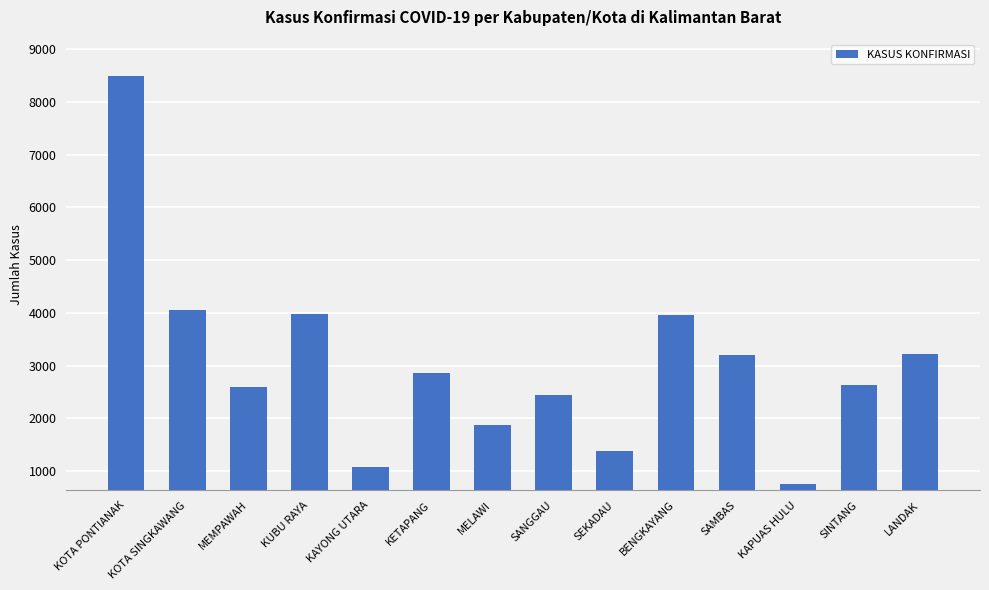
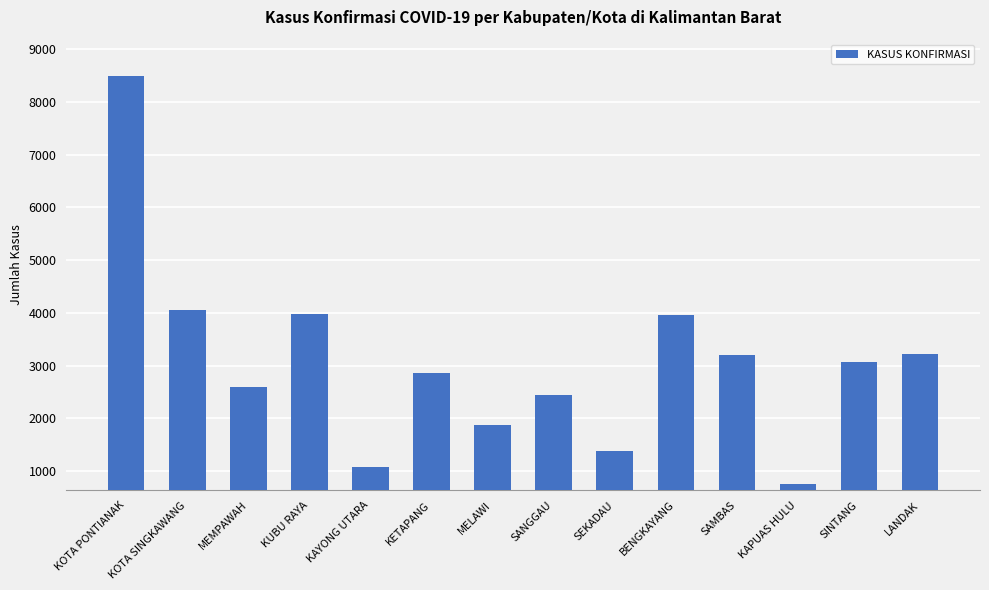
  {
    "KOTA PONTIANAK": 8500,
    "KOTA SINGKAWANG": 4000,
    "MEMPAWAH": 2600,
    "KUBU RAYA": 4000,
    "KAYONG UTARA": 1100,
    "KETAPANG": 2900,
    "MELAWI": 1900,
    "SANGGAU": 2400,
    "SEKADAU": 1400,
    "BENGKAYANG": 4000,
    "SAMBAS": 3200,
    "KAPUAS HULU": 700,
-   "SINTANG": 2600,
+   "SINTANG": 3100,
    "LANDAK": 3200
  }
